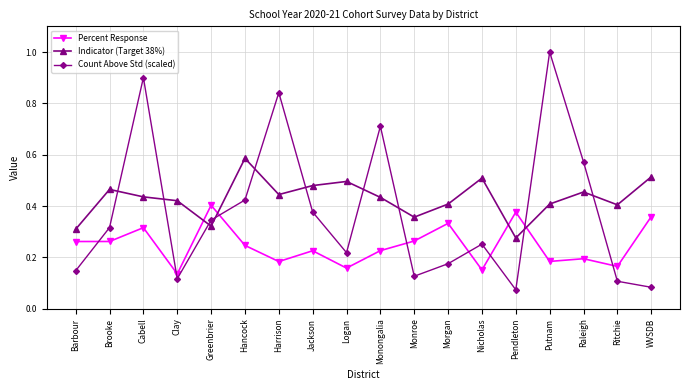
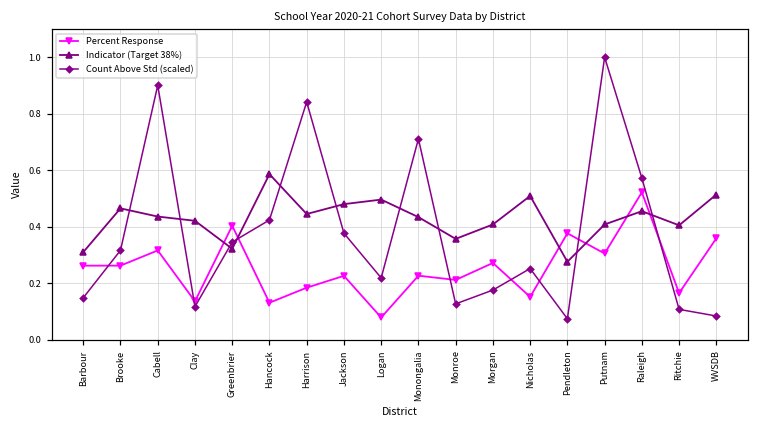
  {
    "Percent Response": {
      "Barbour": 0.26,
      "Brooke": 0.26,
      "Cabell": 0.32,
      "Clay": 0.14,
      "Greenbrier": 0.40,
-     "Hancock": 0.25,
+     "Hancock": 0.13,
      "Harrison": 0.18,
      "Jackson": 0.23,
-     "Logan": 0.16,
+     "Logan": 0.08,
      "Monongalia": 0.23,
-     "Monroe": 0.26,
-     "Morgan": 0.33,
+     "Monroe": 0.21,
+     "Morgan": 0.27,
      "Nicholas": 0.15,
      "Pendleton": 0.38,
-     "Putnam": 0.18,
-     "Raleigh": 0.20,
+     "Putnam": 0.31,
+     "Raleigh": 0.52,
      "Ritchie": 0.17,
      "WVSDB": 0.36
    }
  }
